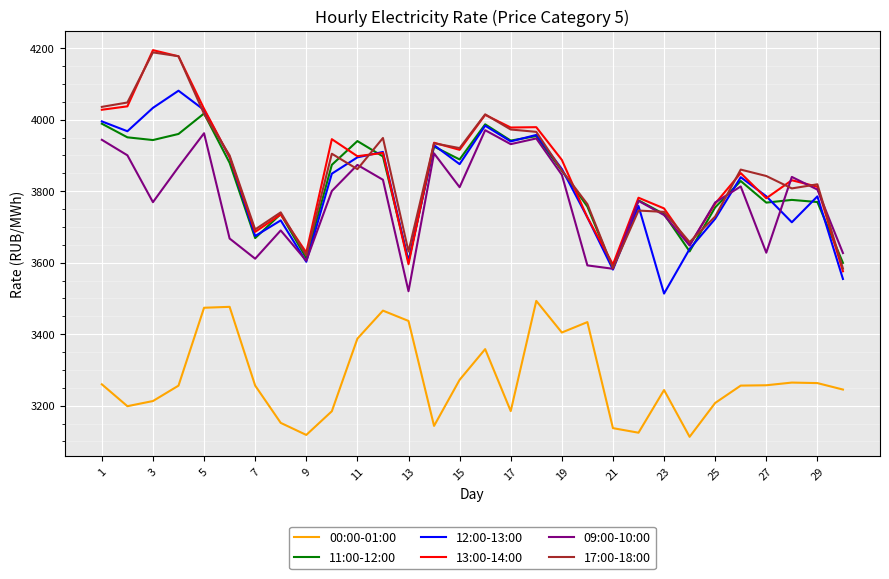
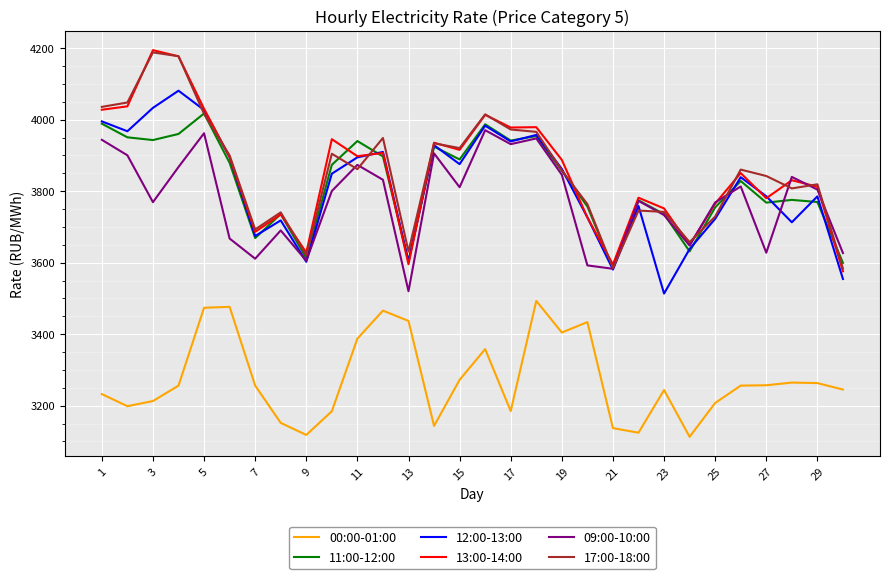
  {
    "00:00-01:00": {
-     "1": 3260,
+     "1": 3230,
      "3": 3210,
      "5": 3470,
      "7": 3260,
      "9": 3120,
      "11": 3390,
      "13": 3440,
      "15": 3270,
      "17": 3180,
      "19": 3400,
      "21": 3140,
      "23": 3240,
      "25": 3210,
      "27": 3260,
      "29": 3260
    },
    "11:00-12:00": {
      "3": 3940,
      "9": 3610,
      "11": 3940,
      "15": 3890,
      "25": 3750,
      "27": 3770,
      "29": 3770
    },
    "12:00-13:00": {
      "3": 4030,
      "15": 3880,
      "23": 3510,
      "29": 3790
    },
    "13:00-14:00": {
      "1": 4030,
      "9": 3630,
      "19": 3890,
      "21": 3600,
      "23": 3750
    },
    "09:00-10:00": {
      "1": 3940,
      "3": 3770,
      "5": 3960,
      "7": 3610,
      "11": 3870,
      "13": 3520,
      "15": 3810,
      "17": 3930,
      "19": 3850,
      "27": 3630,
      "29": 3800
    },
    "17:00-18:00": {
      "1": 4040,
      "9": 3620,
      "11": 3860,
      "13": 3630,
      "27": 3840
    }
  }
